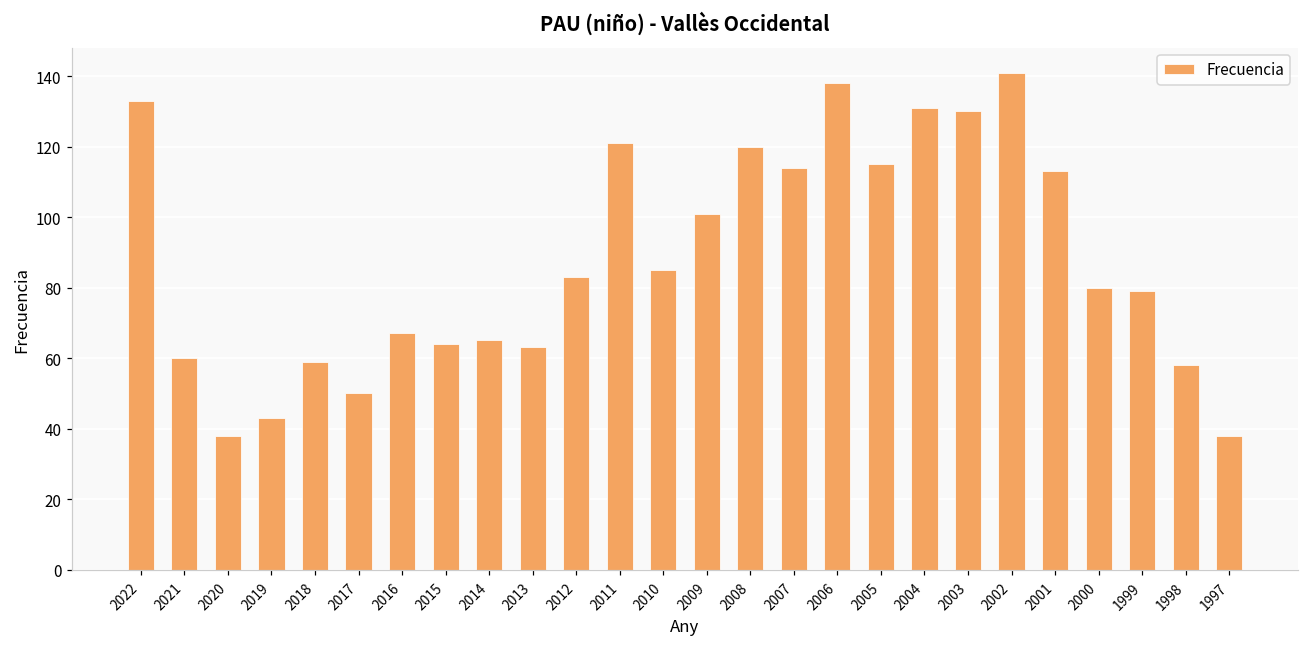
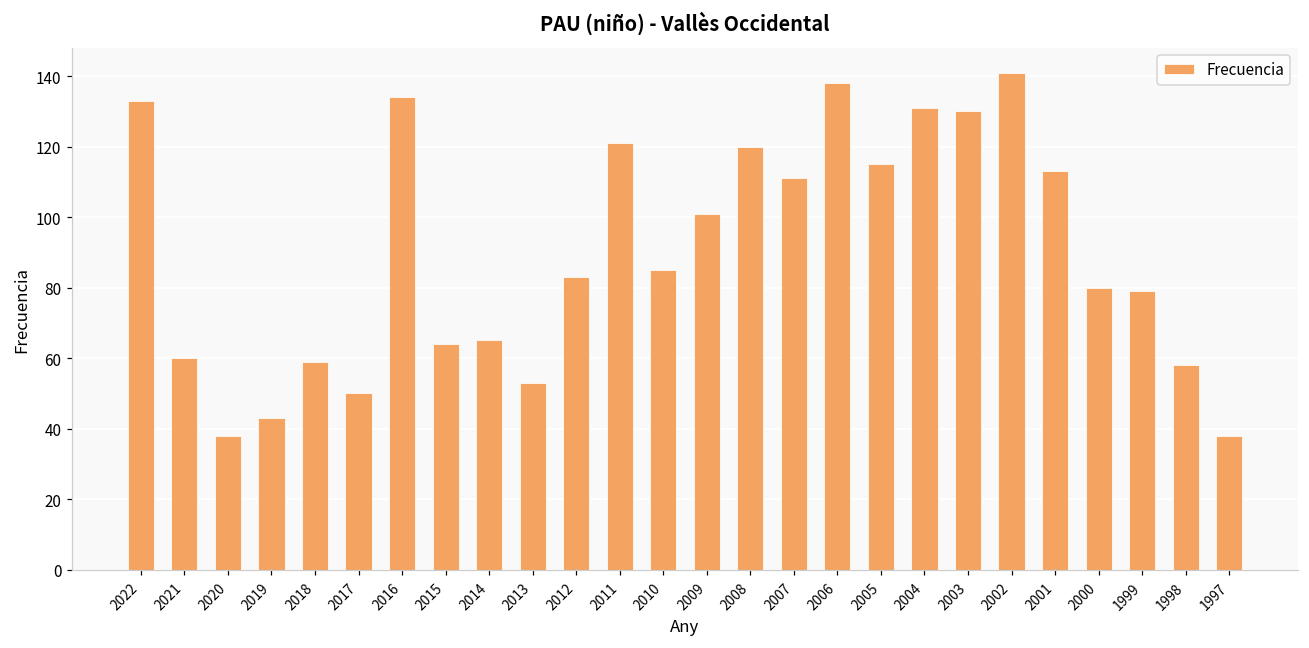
  {
    "2022": 133,
    "2021": 60,
    "2020": 38,
    "2019": 43,
    "2018": 59,
    "2017": 50,
-   "2016": 67,
+   "2016": 134,
    "2015": 64,
    "2014": 65,
-   "2013": 63,
+   "2013": 53,
    "2012": 83,
    "2011": 121,
    "2010": 85,
    "2009": 101,
    "2008": 120,
-   "2007": 114,
+   "2007": 111,
    "2006": 138,
    "2005": 115,
    "2004": 131,
    "2003": 130,
    "2002": 141,
    "2001": 113,
    "2000": 80,
    "1999": 79,
    "1998": 58,
    "1997": 38
  }
